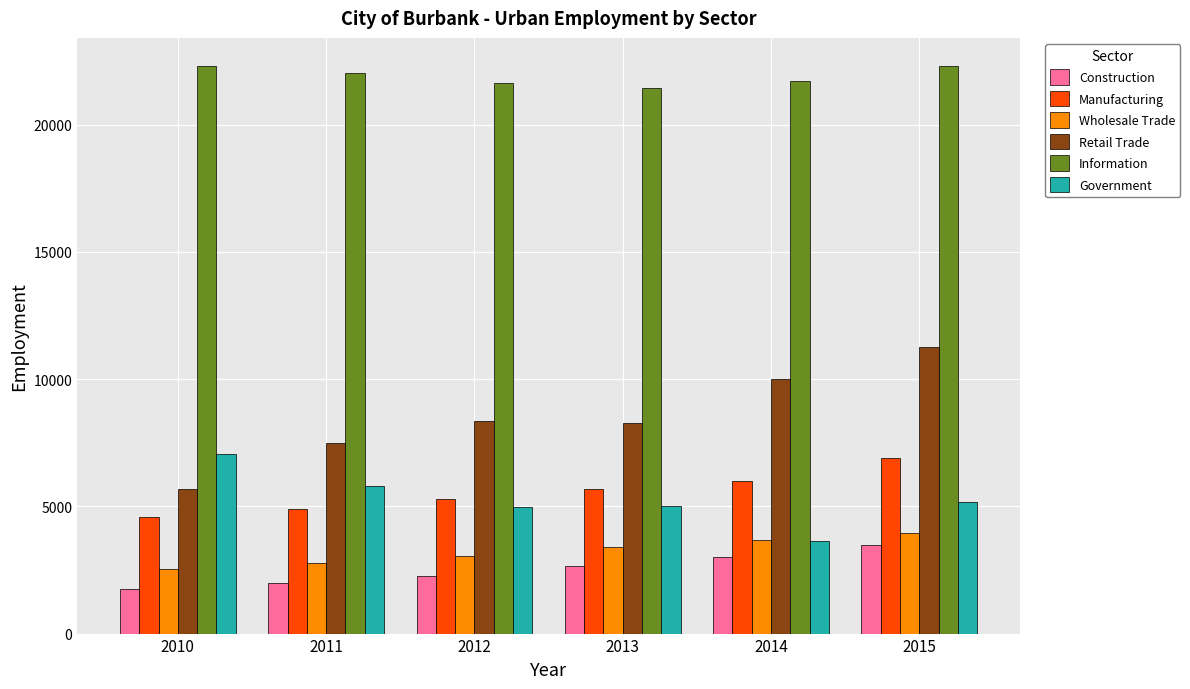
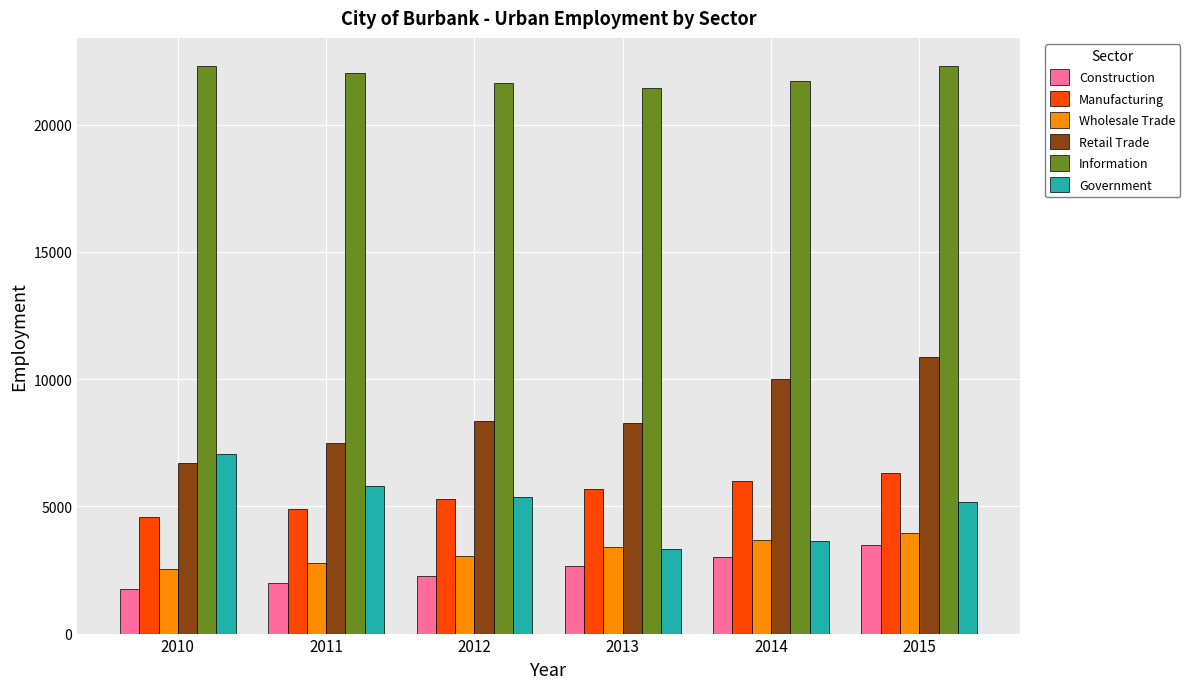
  {
    "Construction": {
      "2010": 1700,
      "2011": 2000,
      "2012": 2300,
      "2013": 2700,
      "2014": 3000,
      "2015": 3500
    },
    "Manufacturing": {
      "2010": 4600,
      "2011": 4900,
      "2012": 5300,
      "2013": 5700,
      "2014": 6000,
-     "2015": 6900
+     "2015": 6300
    },
    "Wholesale Trade": {
      "2010": 2500,
      "2011": 2800,
      "2012": 3100,
      "2013": 3400,
      "2014": 3700,
      "2015": 4000
    },
    "Retail Trade": {
-     "2010": 5700,
+     "2010": 6700,
      "2011": 7500,
      "2012": 8300,
      "2013": 8300,
      "2014": 10000,
-     "2015": 11300
+     "2015": 10900
    },
    "Information": {
      "2010": 22300,
      "2011": 22000,
      "2012": 21600,
      "2013": 21400,
      "2014": 21700,
      "2015": 22300
    },
    "Government": {
      "2010": 7100,
      "2011": 5800,
-     "2012": 5000,
-     "2013": 5000,
+     "2012": 5400,
+     "2013": 3300,
      "2014": 3600,
      "2015": 5200
    }
  }
